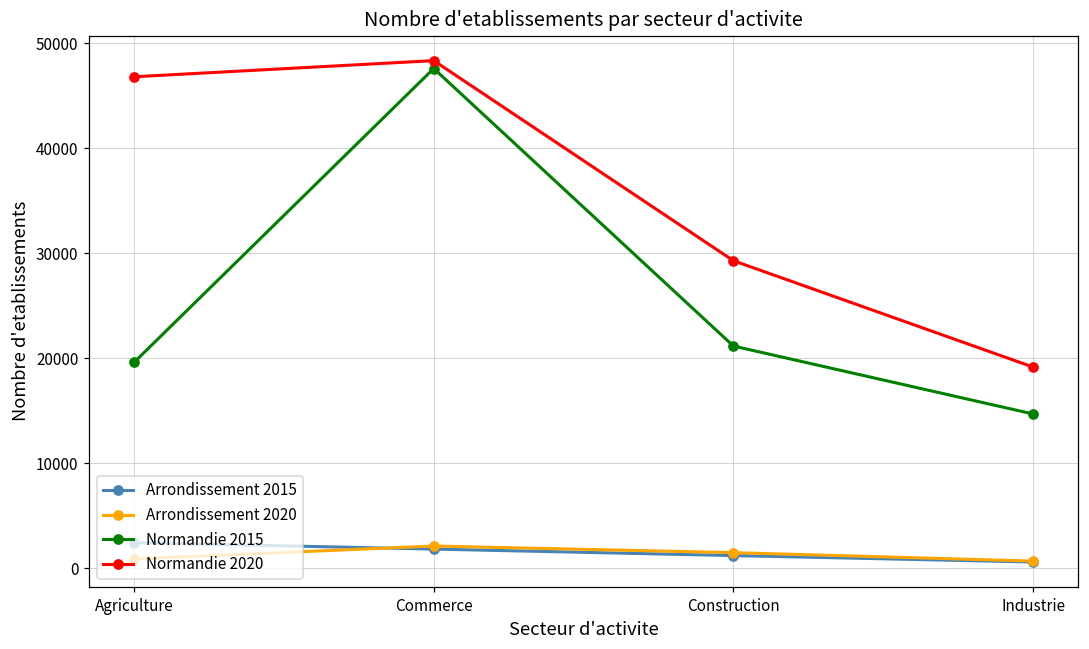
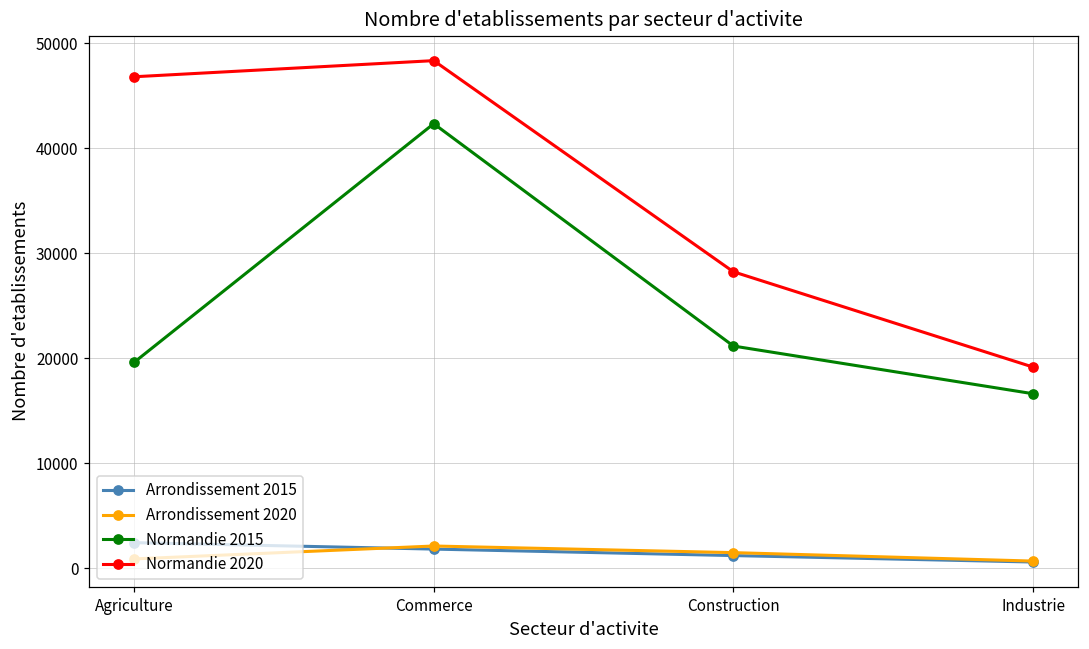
  {
    "Arrondissement 2015": {
      "Commerce": 2000,
      "Construction": 1000
    },
    "Arrondissement 2020": {
      "Commerce": 2000,
      "Construction": 1000
    },
    "Normandie 2015": {
      "Agriculture": 20000,
-     "Commerce": 48000,
+     "Commerce": 42000,
      "Construction": 21000,
-     "Industrie": 15000
+     "Industrie": 17000
    },
    "Normandie 2020": {
      "Agriculture": 47000,
      "Commerce": 48000,
-     "Construction": 29000,
+     "Construction": 28000,
      "Industrie": 19000
    }
  }
